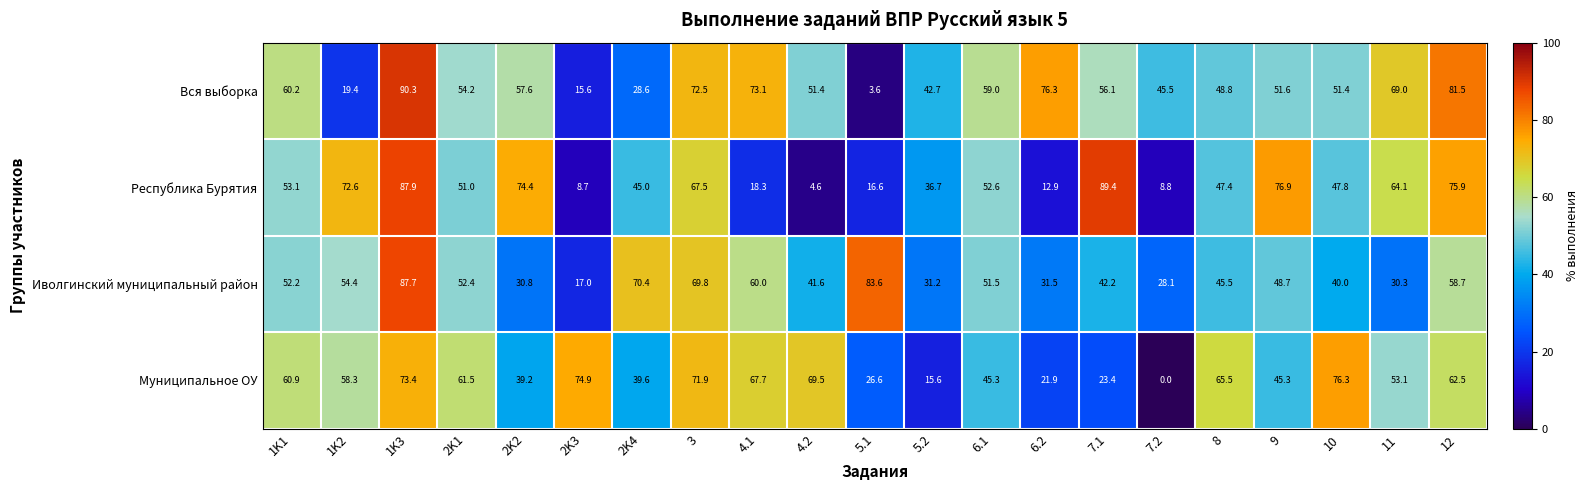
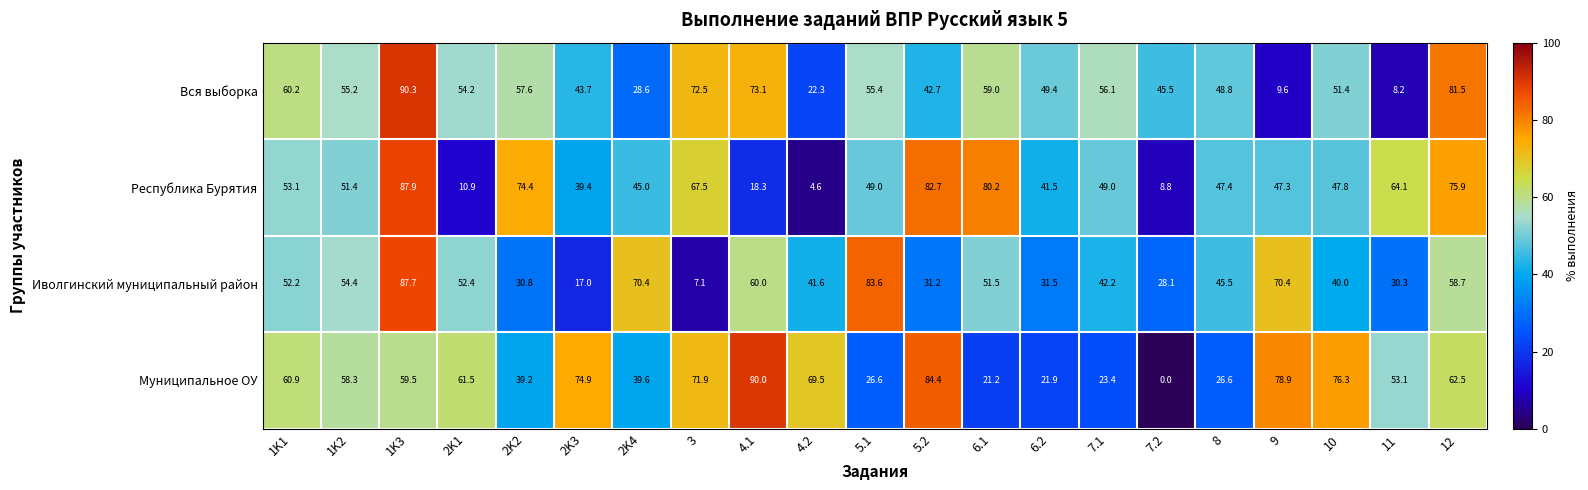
  {
    "Вся выборка": {
      "1K1": 60.2,
-     "1K2": 19.4,
+     "1K2": 55.2,
      "1K3": 90.3,
      "2K1": 54.2,
      "2K2": 57.6,
-     "2K3": 15.6,
+     "2K3": 43.7,
      "2K4": 28.6,
      "3": 72.5,
      "4.1": 73.1,
-     "4.2": 51.4,
-     "5.1": 3.6,
+     "4.2": 22.3,
+     "5.1": 55.4,
      "5.2": 42.7,
      "6.1": 59.0,
-     "6.2": 76.3,
+     "6.2": 49.4,
      "7.1": 56.1,
      "7.2": 45.5,
      "8": 48.8,
-     "9": 51.6,
+     "9": 9.6,
      "10": 51.4,
-     "11": 69.0,
+     "11": 8.2,
      "12": 81.5
    },
    "Республика Бурятия": {
      "1K1": 53.1,
-     "1K2": 72.6,
+     "1K2": 51.4,
      "1K3": 87.9,
-     "2K1": 51.0,
+     "2K1": 10.9,
      "2K2": 74.4,
-     "2K3": 8.7,
+     "2K3": 39.4,
      "2K4": 45.0,
      "3": 67.5,
      "4.1": 18.3,
      "4.2": 4.6,
-     "5.1": 16.6,
-     "5.2": 36.7,
-     "6.1": 52.6,
-     "6.2": 12.9,
-     "7.1": 89.4,
+     "5.1": 49.0,
+     "5.2": 82.7,
+     "6.1": 80.2,
+     "6.2": 41.5,
+     "7.1": 49.0,
      "7.2": 8.8,
      "8": 47.4,
-     "9": 76.9,
+     "9": 47.3,
      "10": 47.8,
      "11": 64.1,
      "12": 75.9
    },
    "Иволгинский муниципальный район": {
      "1K1": 52.2,
      "1K2": 54.4,
      "1K3": 87.7,
      "2K1": 52.4,
      "2K2": 30.8,
      "2K3": 17.0,
      "2K4": 70.4,
-     "3": 69.8,
+     "3": 7.1,
      "4.1": 60.0,
      "4.2": 41.6,
      "5.1": 83.6,
      "5.2": 31.2,
      "6.1": 51.5,
      "6.2": 31.5,
      "7.1": 42.2,
      "7.2": 28.1,
      "8": 45.5,
-     "9": 48.7,
+     "9": 70.4,
      "10": 40.0,
      "11": 30.3,
      "12": 58.7
    },
    "Муниципальное ОУ": {
      "1K1": 60.9,
      "1K2": 58.3,
-     "1K3": 73.4,
+     "1K3": 59.5,
      "2K1": 61.5,
      "2K2": 39.2,
      "2K3": 74.9,
      "2K4": 39.6,
      "3": 71.9,
-     "4.1": 67.7,
+     "4.1": 90.0,
      "4.2": 69.5,
      "5.1": 26.6,
-     "5.2": 15.6,
-     "6.1": 45.3,
+     "5.2": 84.4,
+     "6.1": 21.2,
      "6.2": 21.9,
      "7.1": 23.4,
      "7.2": 0.0,
-     "8": 65.5,
-     "9": 45.3,
+     "8": 26.6,
+     "9": 78.9,
      "10": 76.3,
      "11": 53.1,
      "12": 62.5
    }
  }
